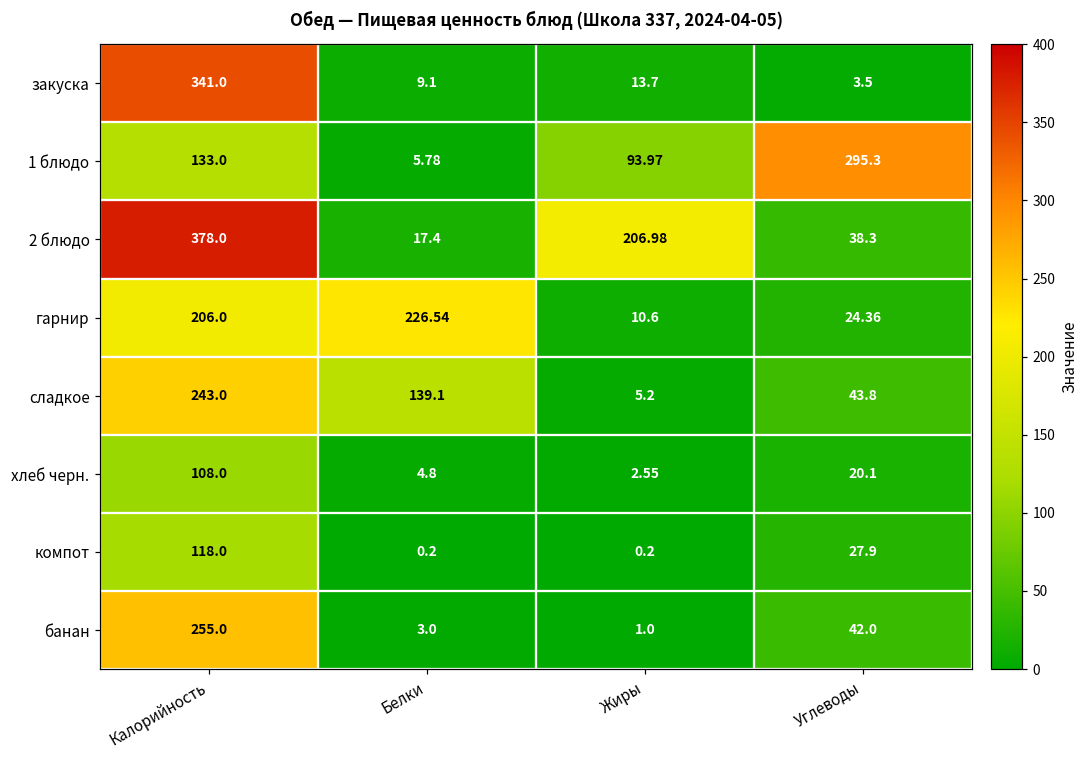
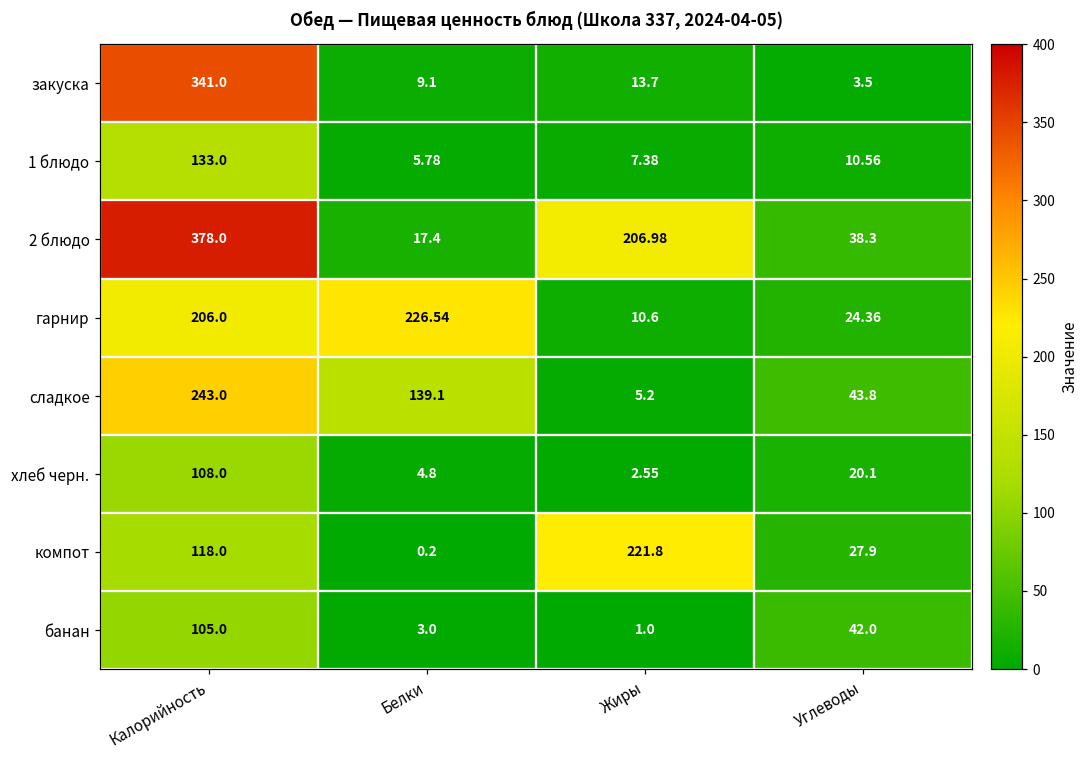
  {
    "закуска": {
      "Калорийность": 341.0,
      "Белки": 9.1,
      "Жиры": 13.7,
      "Углеводы": 3.5
    },
    "1 блюдо": {
      "Калорийность": 133.0,
      "Белки": 5.78,
-     "Жиры": 93.97,
-     "Углеводы": 295.3
+     "Жиры": 7.38,
+     "Углеводы": 10.56
    },
    "2 блюдо": {
      "Калорийность": 378.0,
      "Белки": 17.4,
      "Жиры": 206.98,
      "Углеводы": 38.3
    },
    "гарнир": {
      "Калорийность": 206.0,
      "Белки": 226.54,
      "Жиры": 10.6,
      "Углеводы": 24.36
    },
    "сладкое": {
      "Калорийность": 243.0,
      "Белки": 139.1,
      "Жиры": 5.2,
      "Углеводы": 43.8
    },
    "хлеб черн.": {
      "Калорийность": 108.0,
      "Белки": 4.8,
      "Жиры": 2.55,
      "Углеводы": 20.1
    },
    "компот": {
      "Калорийность": 118.0,
      "Белки": 0.2,
-     "Жиры": 0.2,
+     "Жиры": 221.8,
      "Углеводы": 27.9
    },
    "банан": {
-     "Калорийность": 255.0,
+     "Калорийность": 105.0,
      "Белки": 3.0,
      "Жиры": 1.0,
      "Углеводы": 42.0
    }
  }
